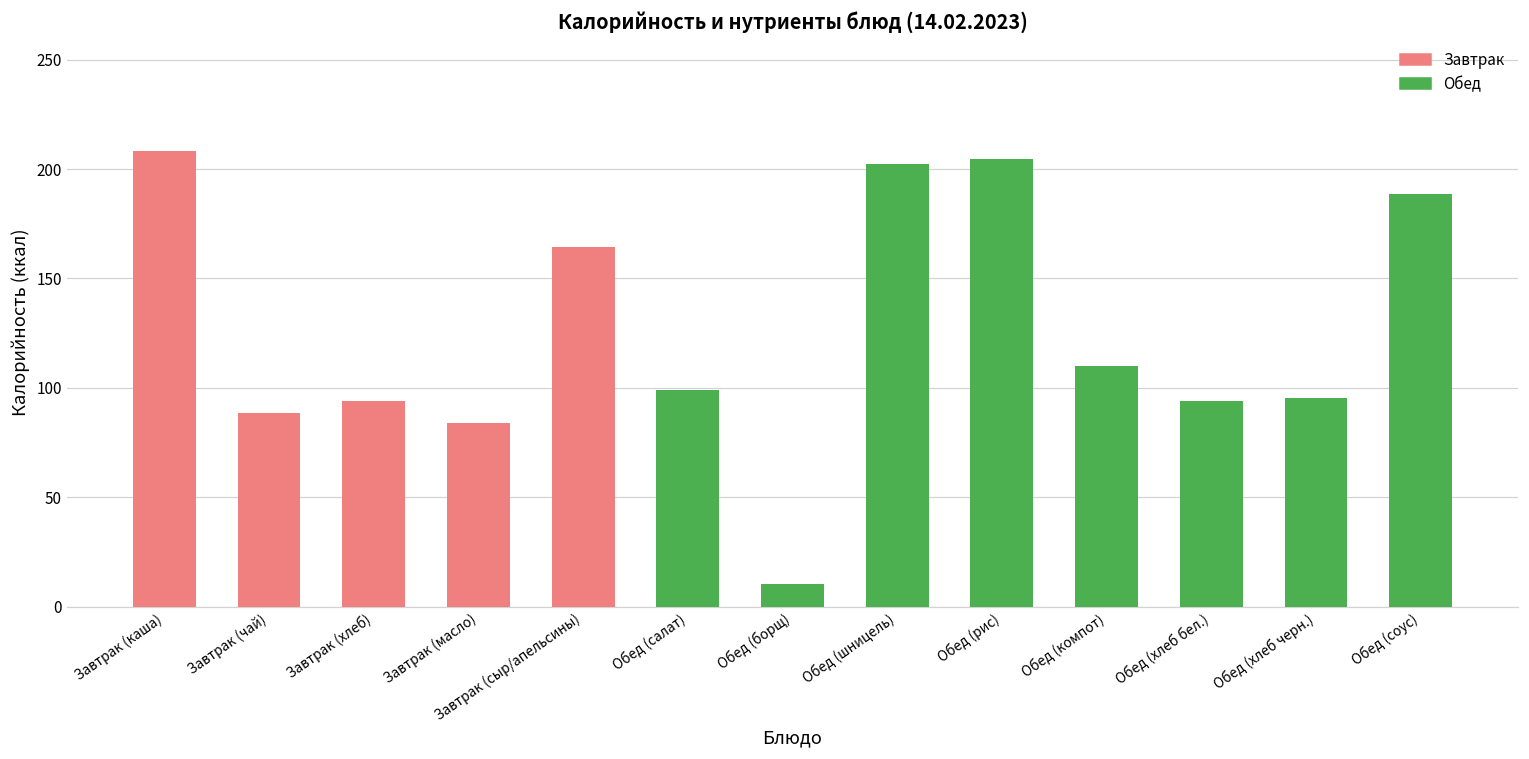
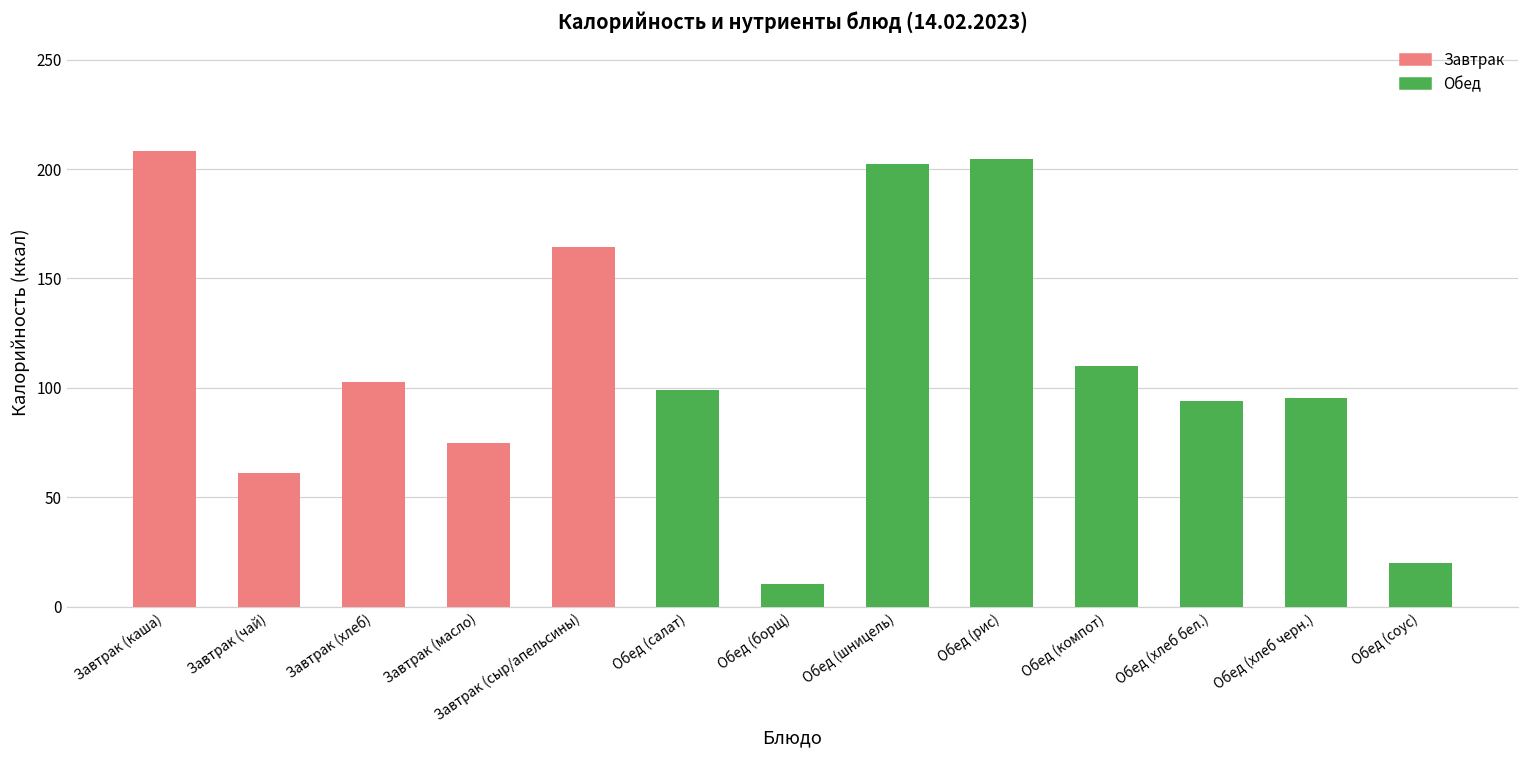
  {
    "Завтрак (каша)": 208,
-   "Завтрак (чай)": 88,
-   "Завтрак (хлеб)": 94,
-   "Завтрак (масло)": 84,
+   "Завтрак (чай)": 61,
+   "Завтрак (хлеб)": 103,
+   "Завтрак (масло)": 75,
    "Завтрак (сыр/апельсины)": 164,
    "Обед (салат)": 99,
    "Обед (борщ)": 10,
    "Обед (шницель)": 202,
    "Обед (рис)": 205,
    "Обед (компот)": 110,
    "Обед (хлеб бел.)": 94,
    "Обед (хлеб черн.)": 95,
-   "Обед (соус)": 189
+   "Обед (соус)": 20
  }
